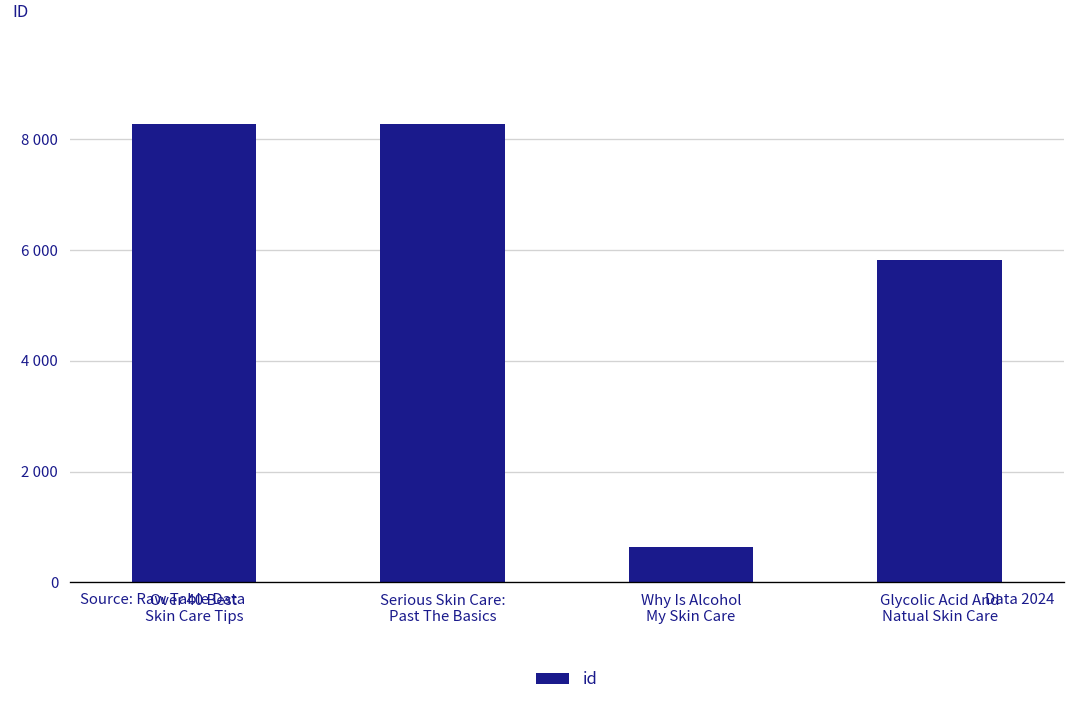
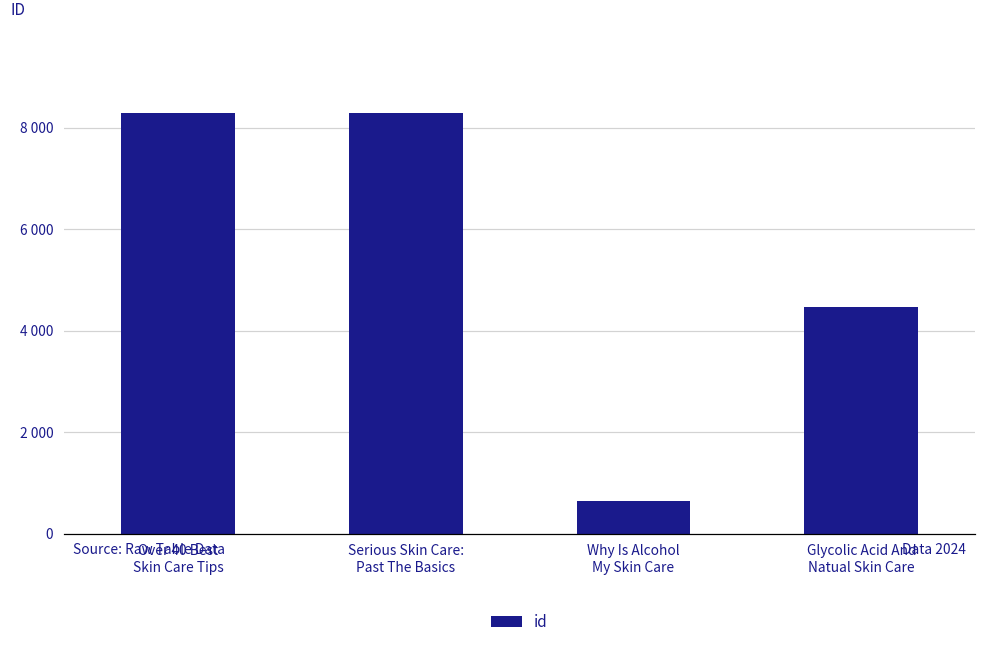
  {
    "Over 40 Best Skin Care Tips": 8300,
    "Serious Skin Care: Past The Basics": 8300,
    "Why Is Alcohol My Skin Care": 600,
-   "Glycolic Acid And Natual Skin Care": 5800
+   "Glycolic Acid And Natual Skin Care": 4500
  }
